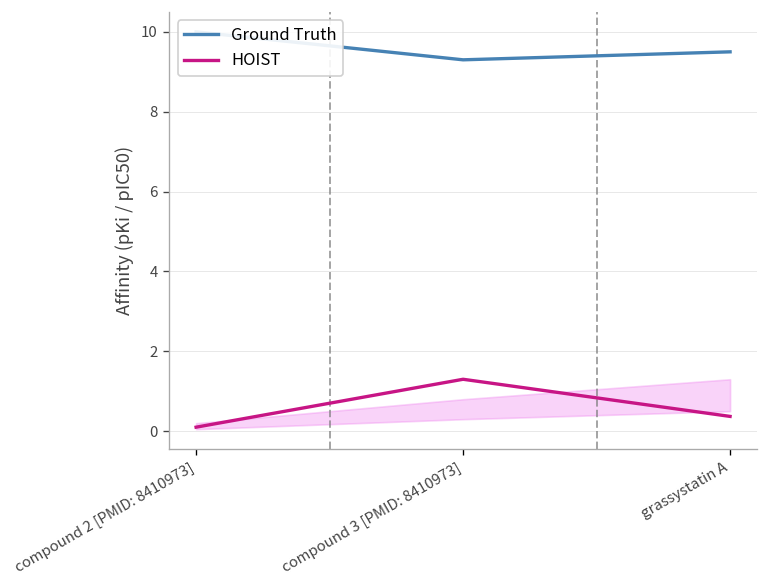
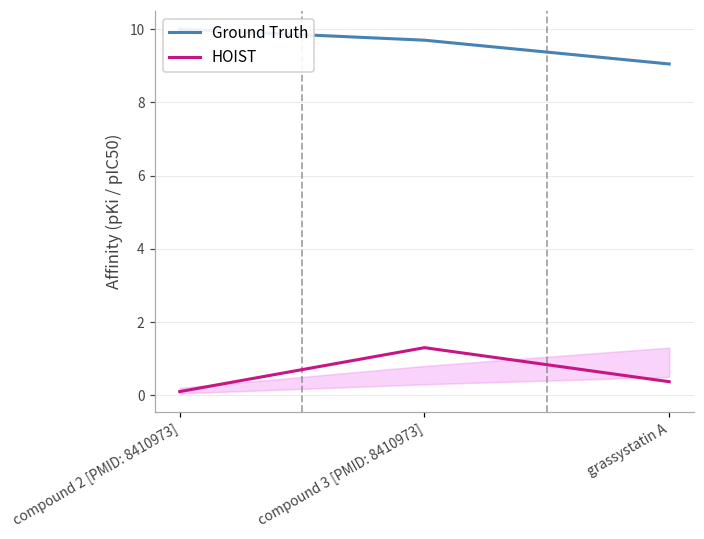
  {
    "Ground Truth": {
-     "compound 3 [PMID: 8410973]": 9.3,
-     "grassystatin A": 9.5
+     "compound 3 [PMID: 8410973]": 9.7,
+     "grassystatin A": 9.1
    },
    "HOIST": {
      "compound 2 [PMID: 8410973]": 0.1,
      "compound 3 [PMID: 8410973]": 1.3,
      "grassystatin A": 0.4
    }
  }
